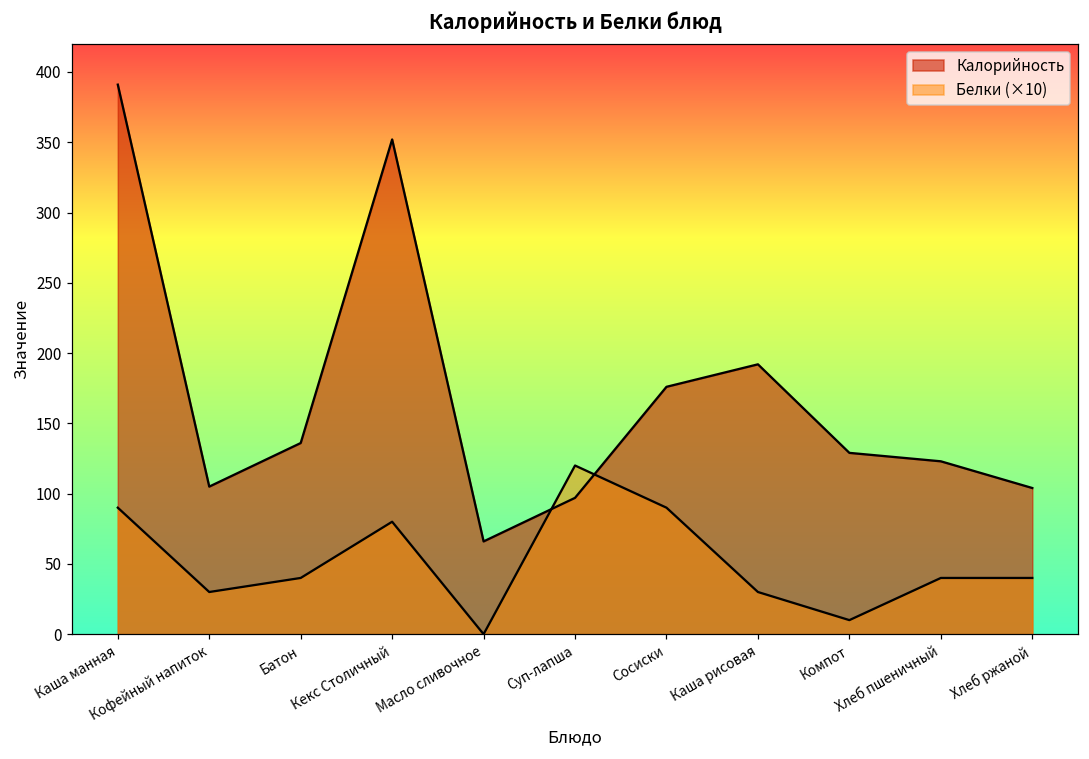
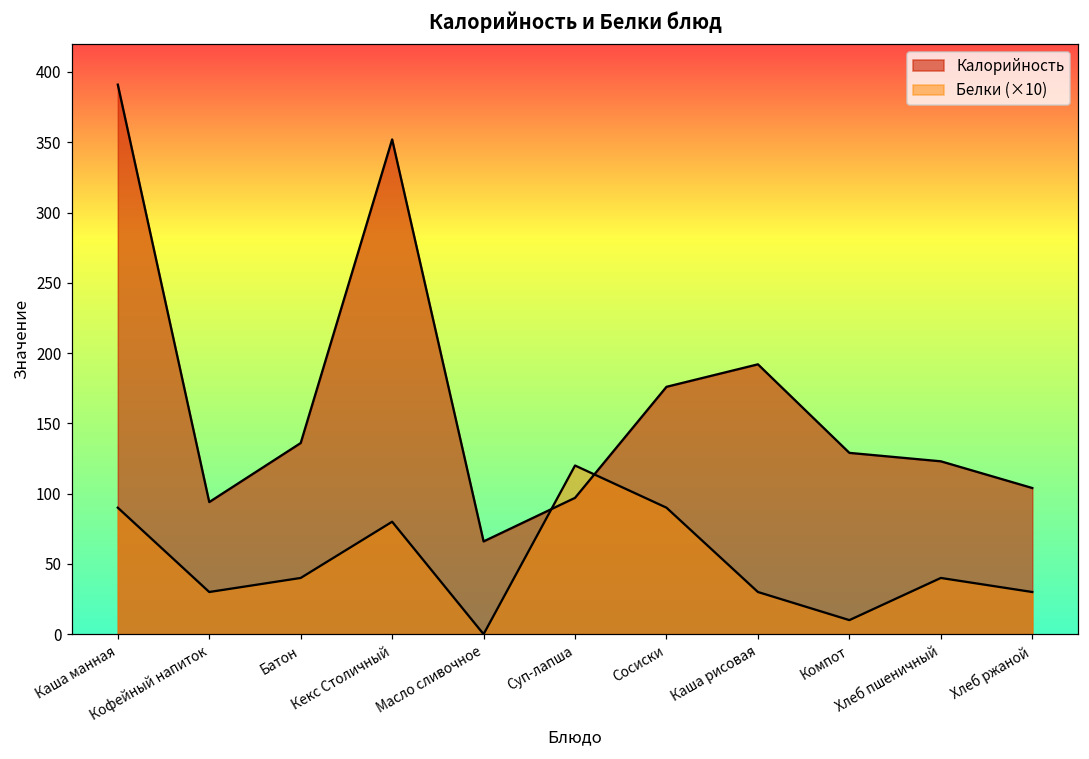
  {
    "Калорийность": {
      "Каша манная": 391,
-     "Кофейный напиток": 105,
+     "Кофейный напиток": 94,
      "Батон": 136,
      "Кекс Столичный": 352,
      "Масло сливочное": 66,
      "Суп-лапша": 97,
      "Сосиски": 176,
      "Каша рисовая": 192,
      "Компот": 129,
      "Хлеб пшеничный": 123,
      "Хлеб ржаной": 104
    },
    "Белки (×10)": {
      "Каша манная": 90,
      "Кофейный напиток": 30,
      "Батон": 40,
      "Кекс Столичный": 80,
      "Масло сливочное": 0,
      "Суп-лапша": 120,
      "Сосиски": 90,
      "Каша рисовая": 30,
      "Компот": 10,
      "Хлеб пшеничный": 40,
-     "Хлеб ржаной": 40
+     "Хлеб ржаной": 30
    }
  }
